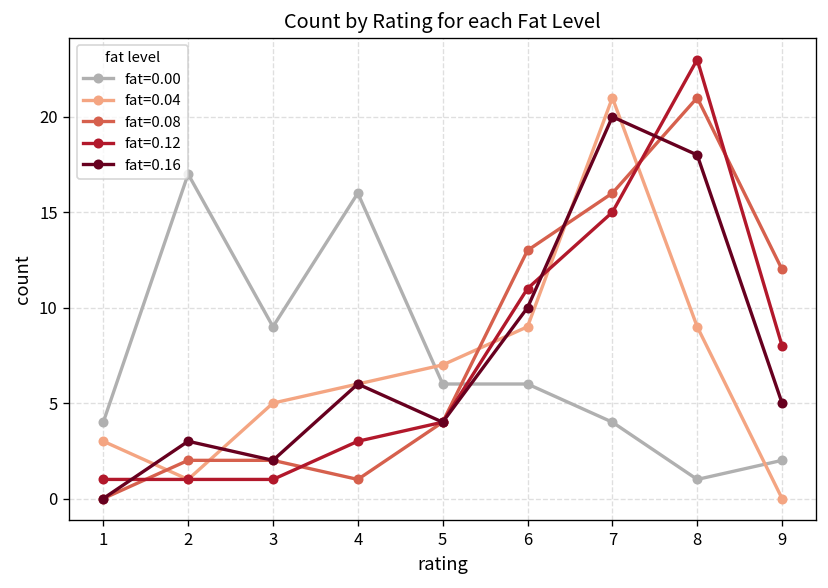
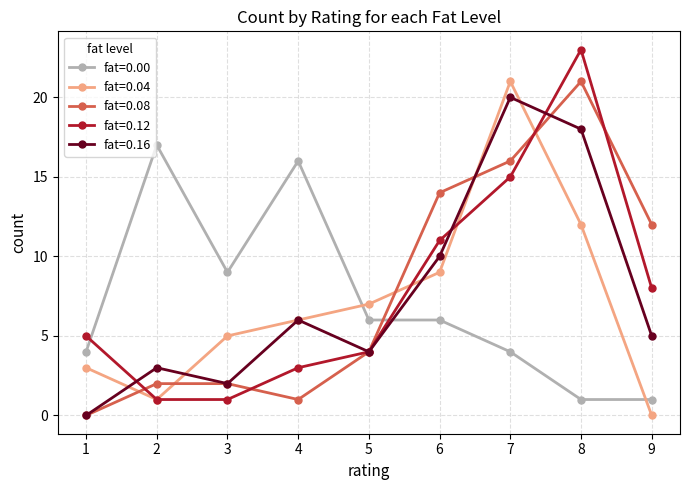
  {
    "fat=0.00": {
      "1": 4,
      "2": 17,
      "3": 9,
      "4": 16,
      "5": 6,
      "6": 6,
      "7": 4,
      "8": 1,
-     "9": 2
+     "9": 1
    },
    "fat=0.04": {
      "1": 3,
      "3": 5,
      "5": 7,
      "6": 9,
      "7": 21,
-     "8": 9,
+     "8": 12,
      "9": 0
    },
    "fat=0.08": {
      "2": 2,
      "4": 1,
-     "6": 13,
+     "6": 14,
      "7": 16,
      "8": 21,
      "9": 12
    },
    "fat=0.12": {
-     "1": 1,
+     "1": 5,
      "3": 1,
      "4": 3,
      "6": 11,
      "7": 15,
      "8": 23,
      "9": 8
    },
    "fat=0.16": {
      "2": 3,
      "6": 10,
      "7": 20,
      "8": 18,
      "9": 5
    }
  }
